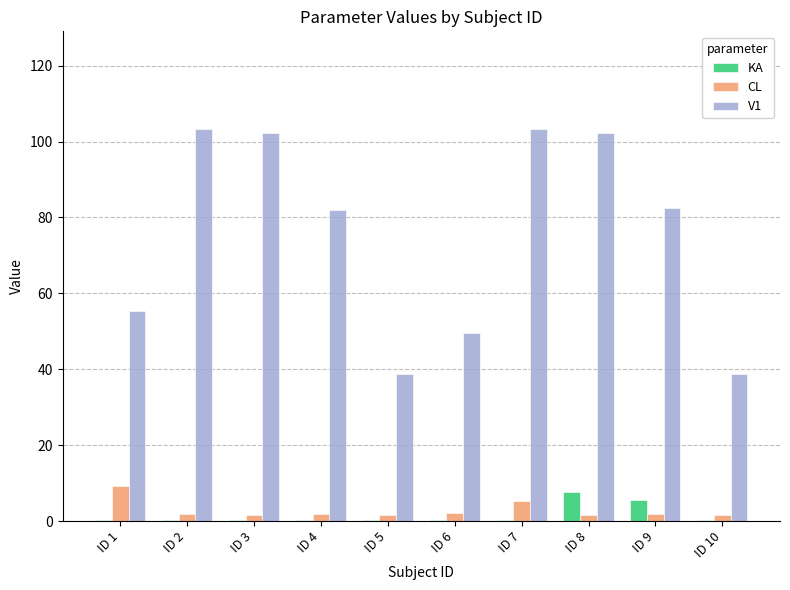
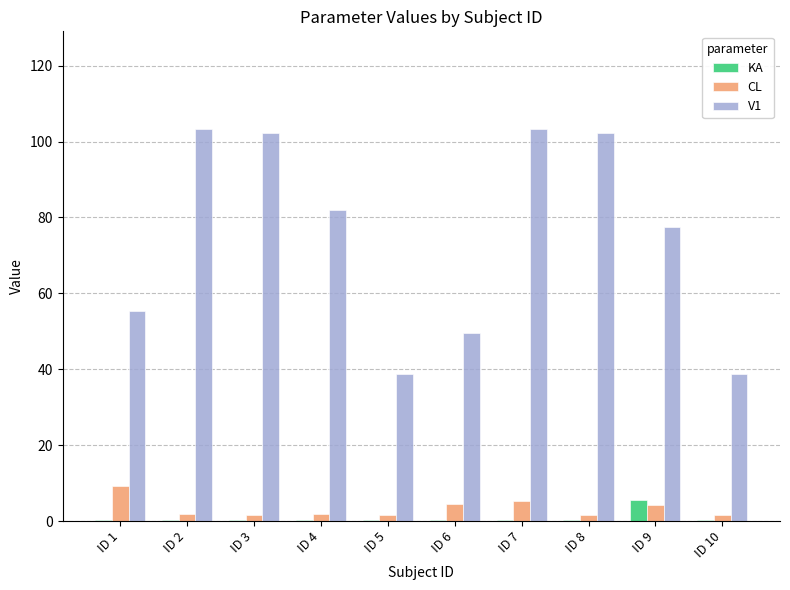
  {
    "KA": {
-     "ID 8": 8,
+     "ID 8": 0,
      "ID 9": 6
    },
    "CL": {
      "ID 1": 9,
      "ID 2": 2,
      "ID 3": 2,
      "ID 4": 2,
      "ID 5": 2,
-     "ID 6": 2,
+     "ID 6": 5,
      "ID 7": 5,
      "ID 8": 2,
-     "ID 9": 2,
+     "ID 9": 4,
      "ID 10": 2
    },
    "V1": {
      "ID 1": 55,
      "ID 2": 103,
      "ID 3": 102,
      "ID 4": 82,
      "ID 5": 39,
      "ID 6": 49,
      "ID 7": 103,
      "ID 8": 102,
-     "ID 9": 83,
+     "ID 9": 77,
      "ID 10": 39
    }
  }
